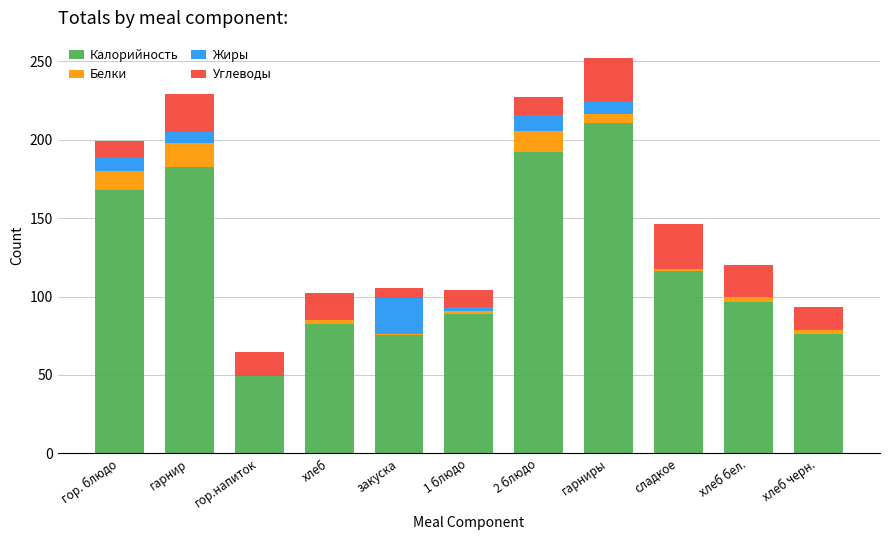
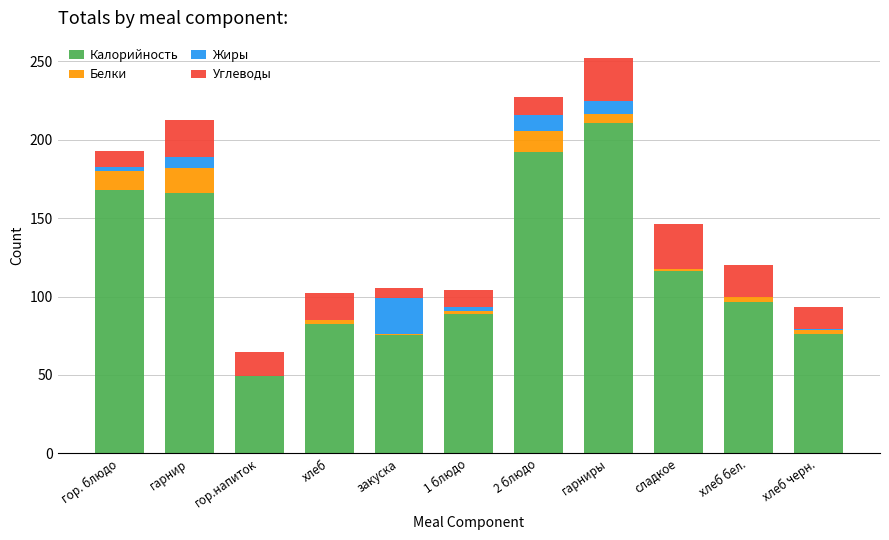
  {
    "Калорийность": {
      "гор. блюдо": 168,
-     "гарнир": 182,
+     "гарнир": 166,
      "гор.напиток": 49,
      "хлеб": 82,
      "закуска": 75,
      "1 блюдо": 89,
      "2 блюдо": 192,
      "гарниры": 211,
      "сладкое": 116,
      "хлеб бел.": 96,
      "хлеб черн.": 76
    },
    "Белки": {
      "гор. блюдо": 12,
      "гарнир": 16,
      "хлеб": 3,
      "1 блюдо": 2,
      "2 блюдо": 14,
      "гарниры": 6,
      "хлеб бел.": 3,
      "хлеб черн.": 3
    },
    "Жиры": {
-     "гор. блюдо": 9,
+     "гор. блюдо": 3,
      "гарнир": 7,
      "закуска": 23,
      "1 блюдо": 3,
      "2 блюдо": 10,
      "гарниры": 8,
      "сладкое": 0
    },
    "Углеводы": {
      "гор. блюдо": 10,
      "гарнир": 24,
      "гор.напиток": 15,
      "хлеб": 17,
      "закуска": 6,
      "1 блюдо": 11,
      "2 блюдо": 11,
      "гарниры": 28,
      "сладкое": 29,
      "хлеб бел.": 20,
      "хлеб черн.": 14
    }
  }
